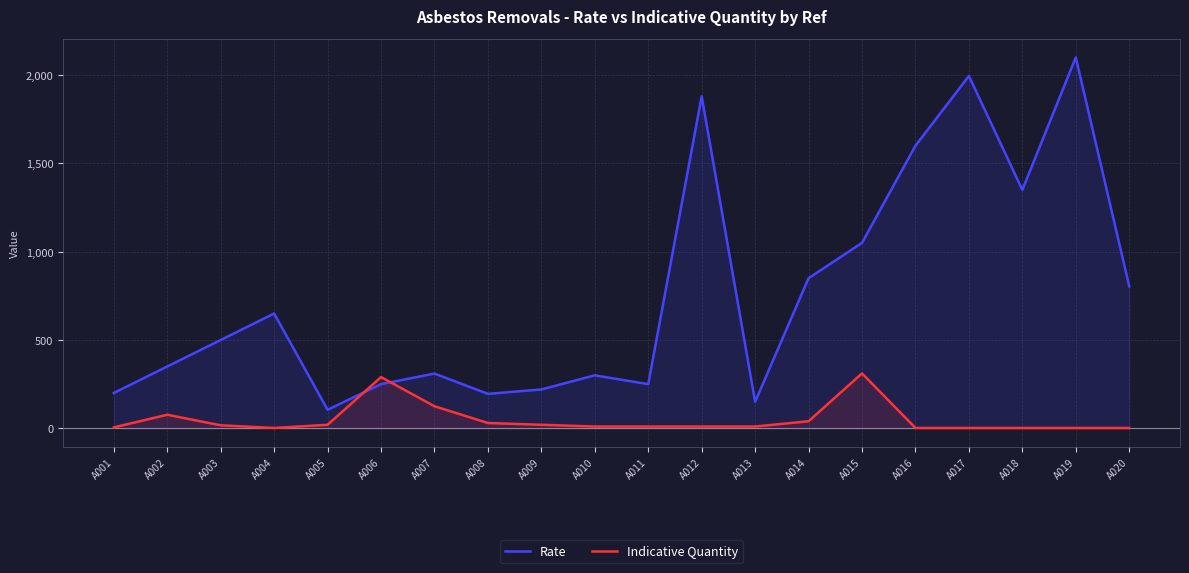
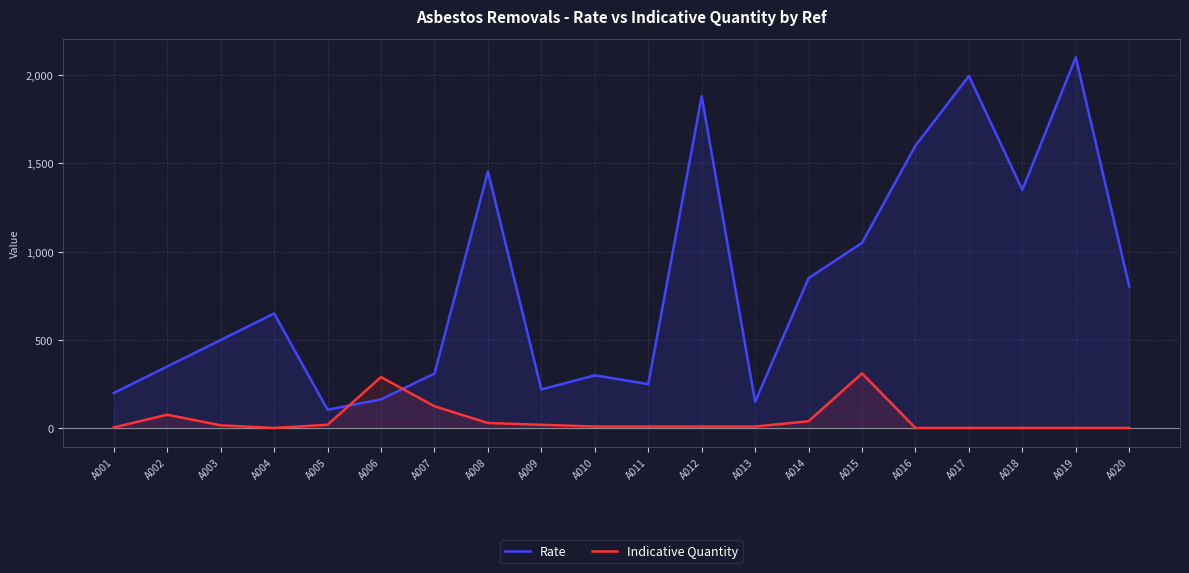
  {
    "Rate": {
      "A001": "200",
      "A002": "350",
      "A003": "500",
      "A004": "650",
      "A005": "110",
-     "A006": "250",
+     "A006": "160",
      "A007": "310",
-     "A008": "200",
+     "A008": "1,450",
      "A009": "220",
      "A010": "300",
      "A011": "250",
      "A012": "1,880",
      "A013": "150",
      "A014": "850",
      "A015": "1,050",
      "A016": "1,600",
      "A017": "2,000",
      "A018": "1,350",
      "A019": "2,100",
      "A020": "800"
    },
    "Indicative Quantity": {
      "A001": "10",
      "A002": "80",
      "A003": "20",
      "A004": "0",
      "A005": "20",
      "A006": "290",
      "A007": "130",
      "A008": "30",
      "A009": "20",
      "A010": "10",
      "A011": "10",
      "A012": "10",
      "A013": "10",
      "A014": "40",
      "A015": "310",
      "A016": "0",
      "A017": "0",
      "A018": "0",
      "A019": "0",
      "A020": "0"
    }
  }
